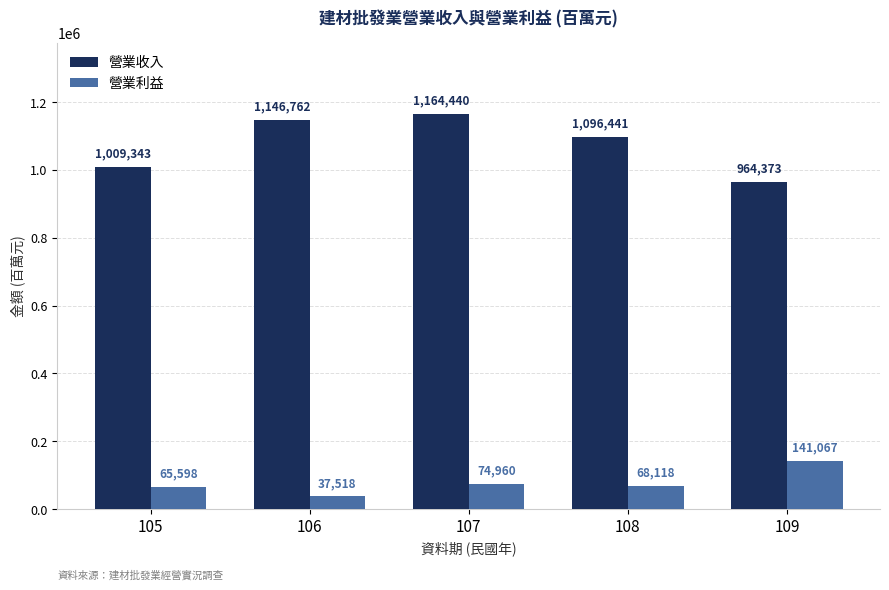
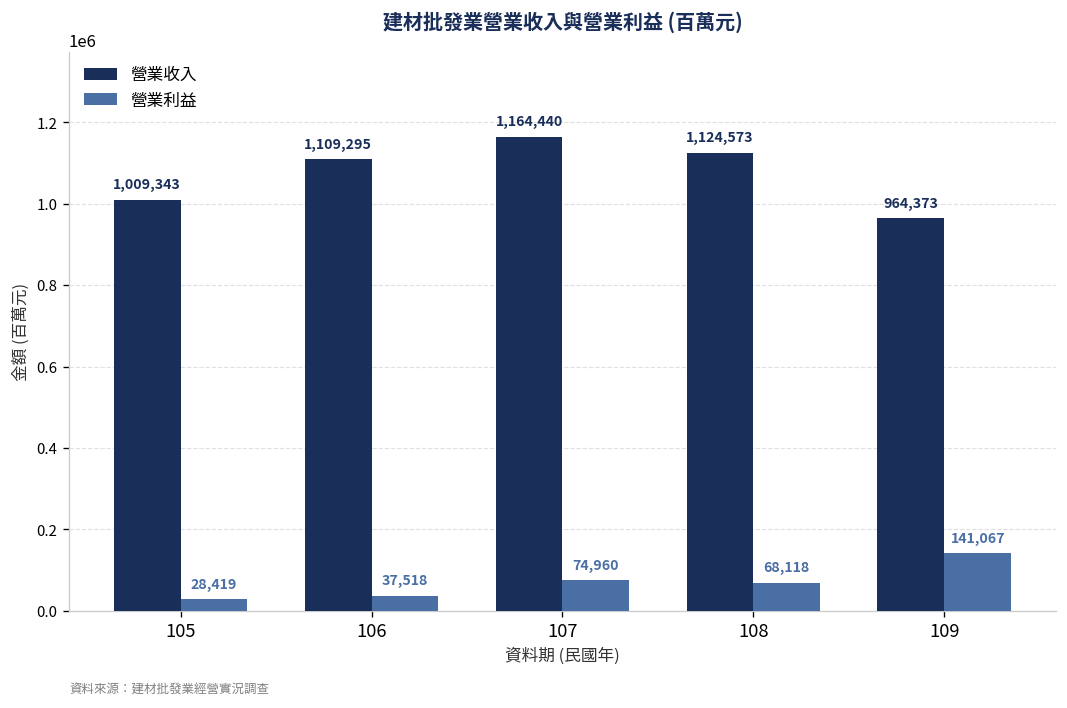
  {
    "營業收入": {
      "105": "1,009,343",
-     "106": "1,146,762",
+     "106": "1,109,295",
      "107": "1,164,440",
-     "108": "1,096,441",
+     "108": "1,124,573",
      "109": "964,373"
    },
    "營業利益": {
-     "105": "65,598",
+     "105": "28,419",
      "106": "37,518",
      "107": "74,960",
      "108": "68,118",
      "109": "141,067"
    }
  }
